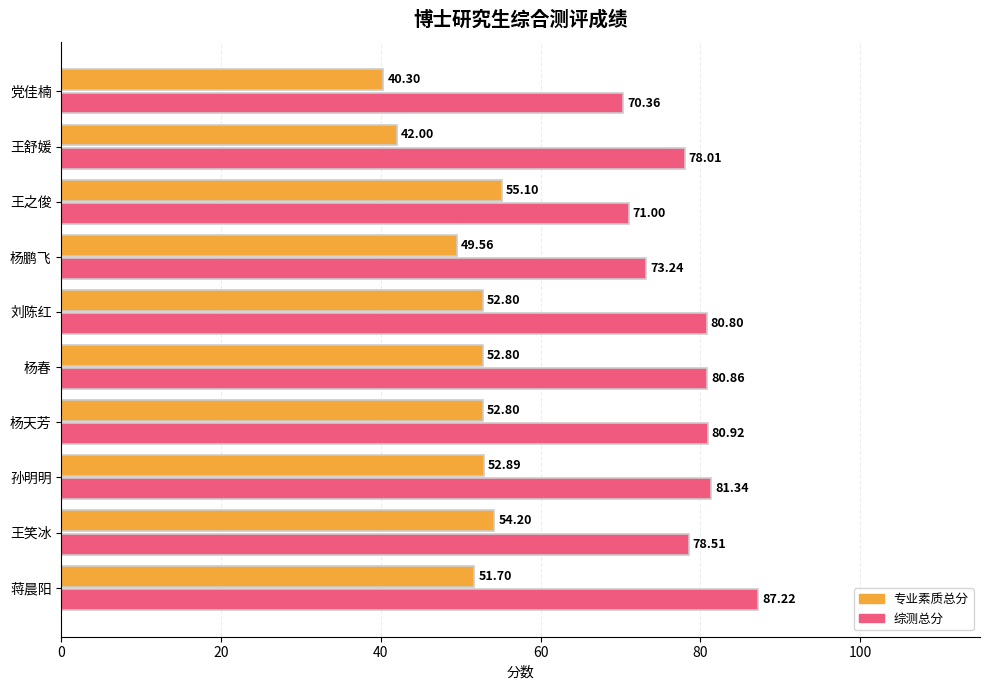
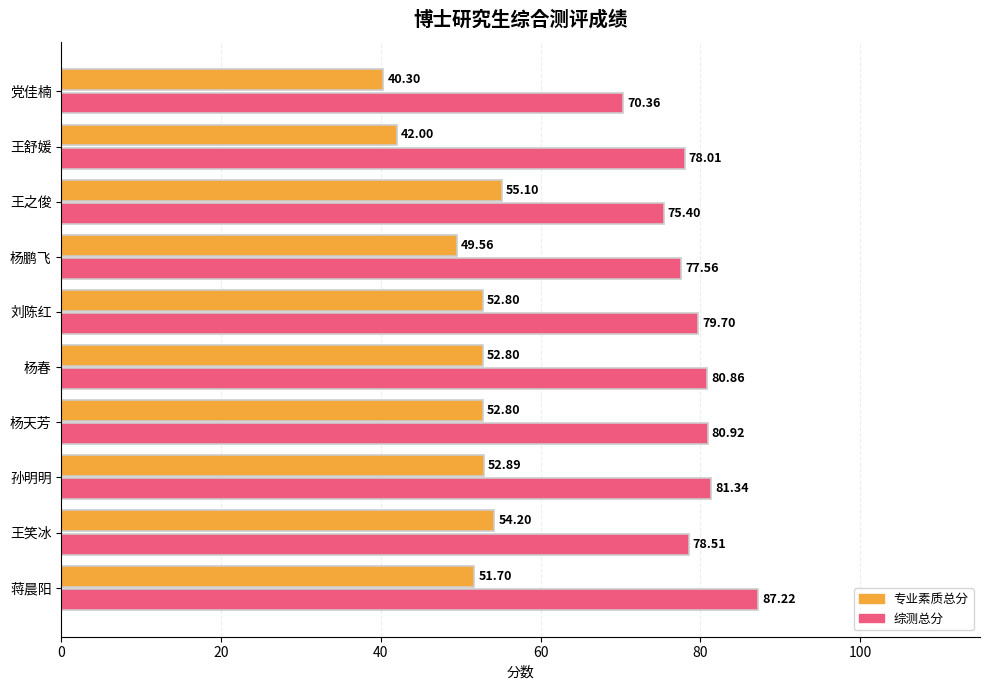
  {
    "专业素质总分": {
      "党佳楠": 40.30,
      "王舒媛": 42.00,
      "王之俊": 55.10,
      "杨鹏飞": 49.56,
      "刘陈红": 52.80,
      "杨春": 52.80,
      "杨天芳": 52.80,
      "孙明明": 52.89,
      "王笑冰": 54.20,
      "蒋晨阳": 51.70
    },
    "综测总分": {
      "党佳楠": 70.36,
      "王舒媛": 78.01,
-     "王之俊": 71.00,
-     "杨鹏飞": 73.24,
-     "刘陈红": 80.80,
+     "王之俊": 75.40,
+     "杨鹏飞": 77.56,
+     "刘陈红": 79.70,
      "杨春": 80.86,
      "杨天芳": 80.92,
      "孙明明": 81.34,
      "王笑冰": 78.51,
      "蒋晨阳": 87.22
    }
  }
